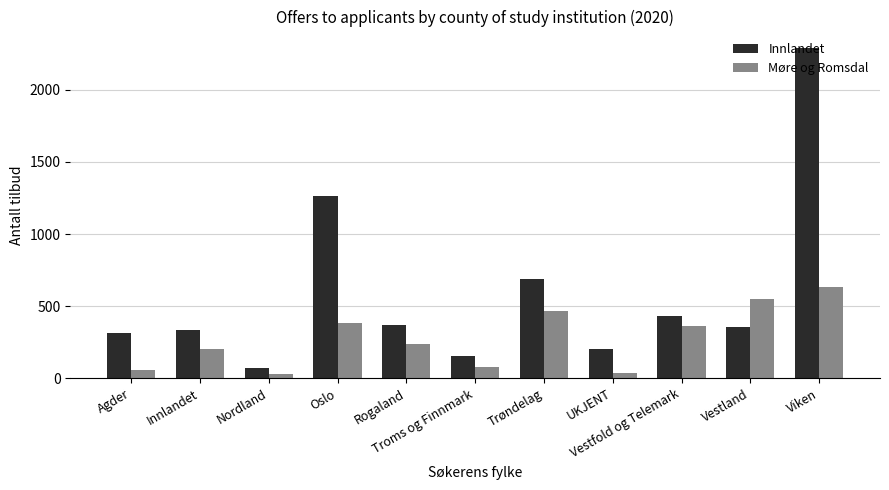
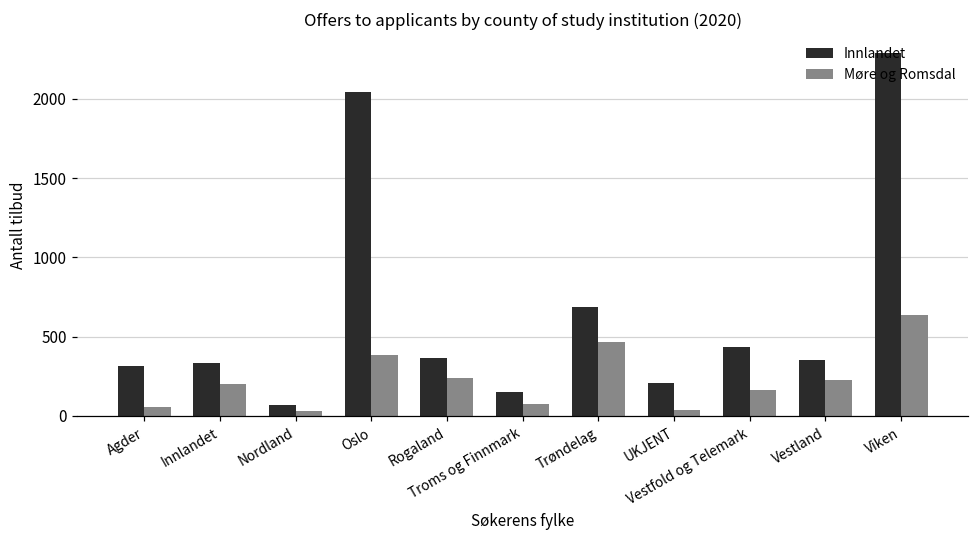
  {
    "Innlandet": {
      "Agder": 320,
      "Innlandet": 330,
      "Nordland": 70,
-     "Oslo": 1270,
+     "Oslo": 2040,
      "Rogaland": 370,
      "Troms og Finnmark": 150,
      "Trøndelag": 690,
      "UKJENT": 210,
      "Vestfold og Telemark": 430,
      "Vestland": 350,
      "Viken": 2290
    },
    "Møre og Romsdal": {
      "Agder": 60,
      "Innlandet": 200,
      "Nordland": 30,
      "Oslo": 380,
      "Rogaland": 240,
      "Troms og Finnmark": 80,
      "Trøndelag": 470,
      "UKJENT": 40,
-     "Vestfold og Telemark": 360,
-     "Vestland": 550,
+     "Vestfold og Telemark": 160,
+     "Vestland": 220,
      "Viken": 640
    }
  }
